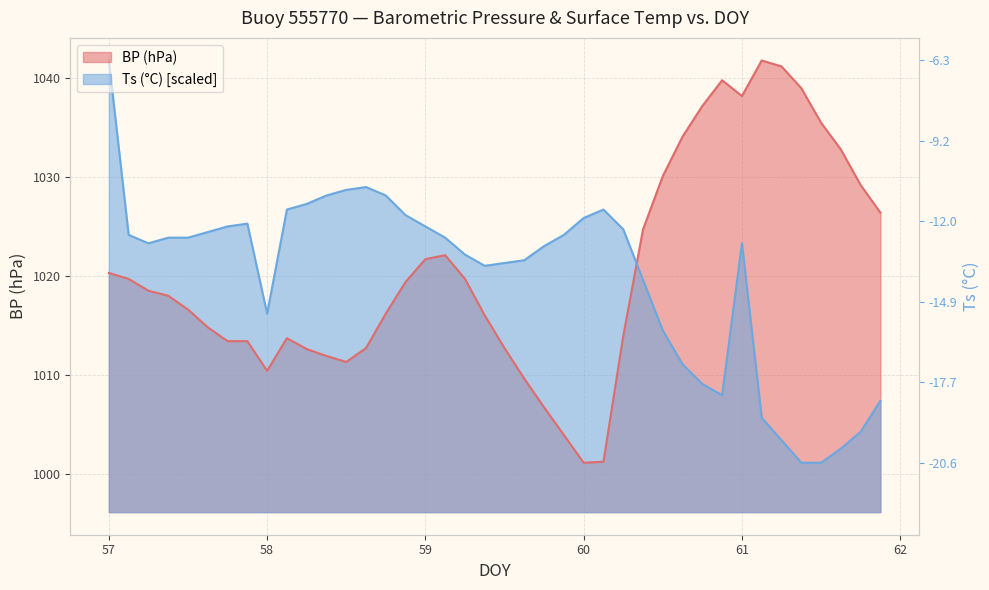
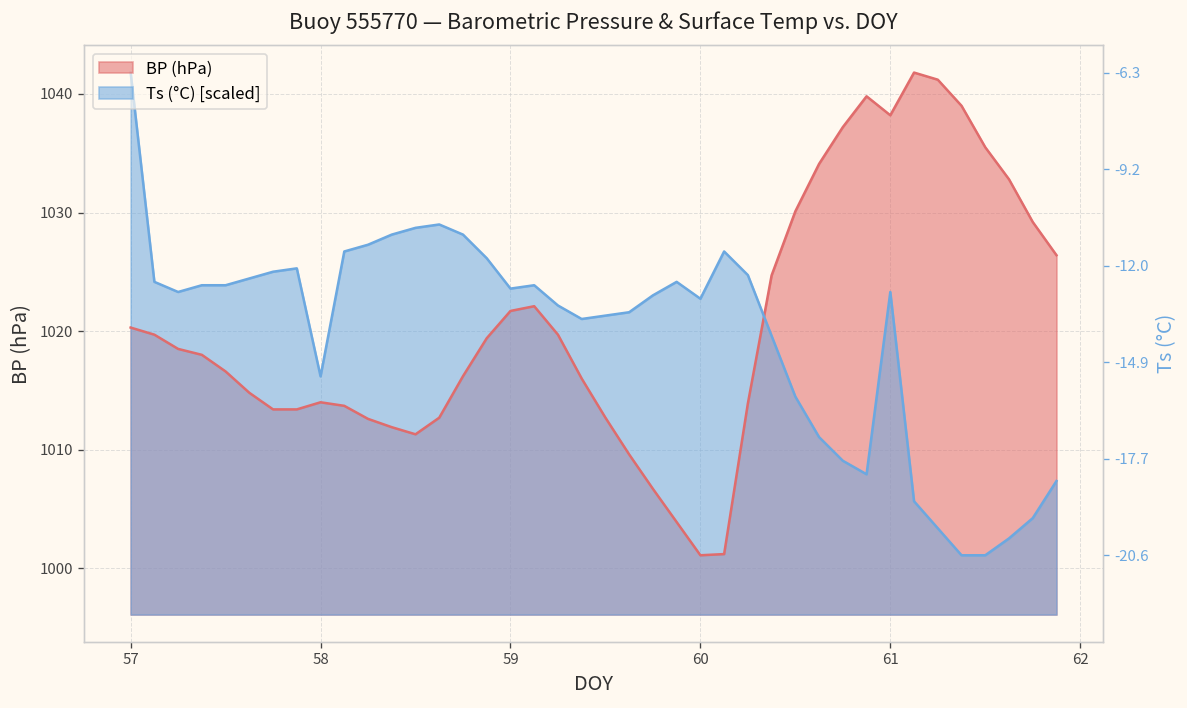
  {
    "BP (hPa)": {
      "57": 1020,
-     "58": 1010,
+     "58": 1014,
      "59": 1022,
      "60": 1001,
      "61": 1038
    },
    "Ts (°C) [scaled]": {
      "58": 1016,
-     "59": 1025,
-     "60": 1026,
+     "59": 1024,
+     "60": 1023,
      "61": 1023
    }
  }
